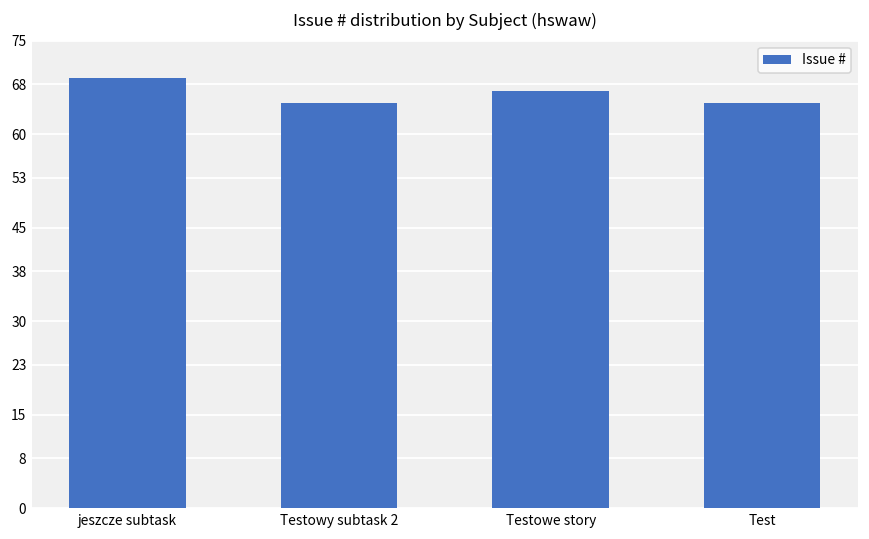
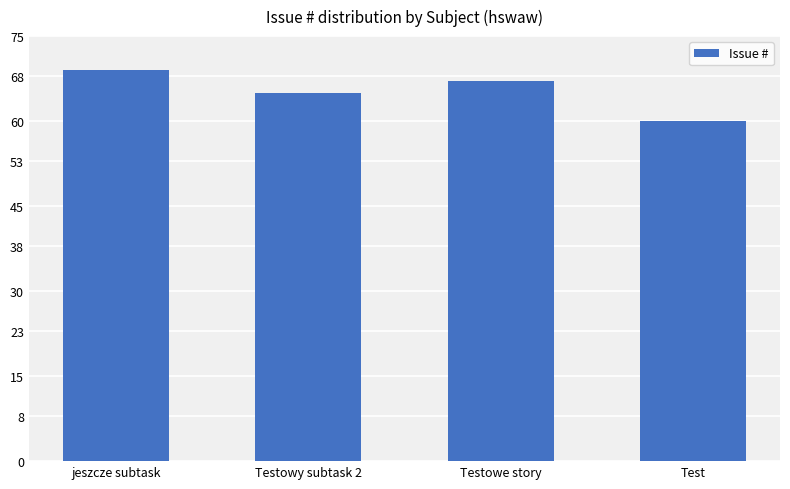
  {
    "jeszcze subtask": 69,
    "Testowy subtask 2": 65,
    "Testowe story": 67,
-   "Test": 65
+   "Test": 60
  }
